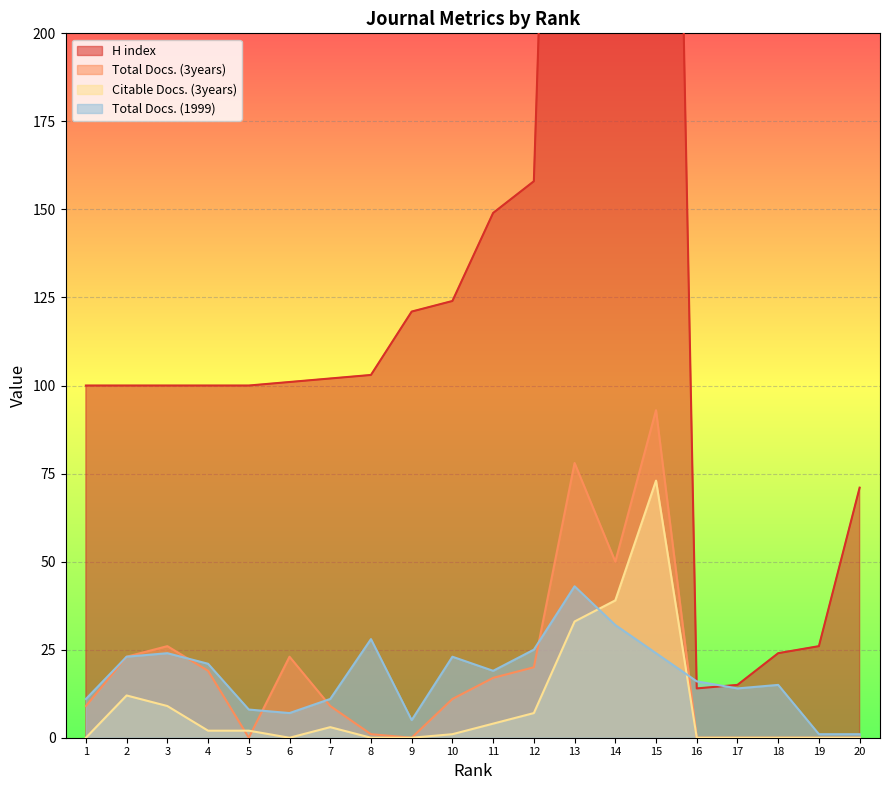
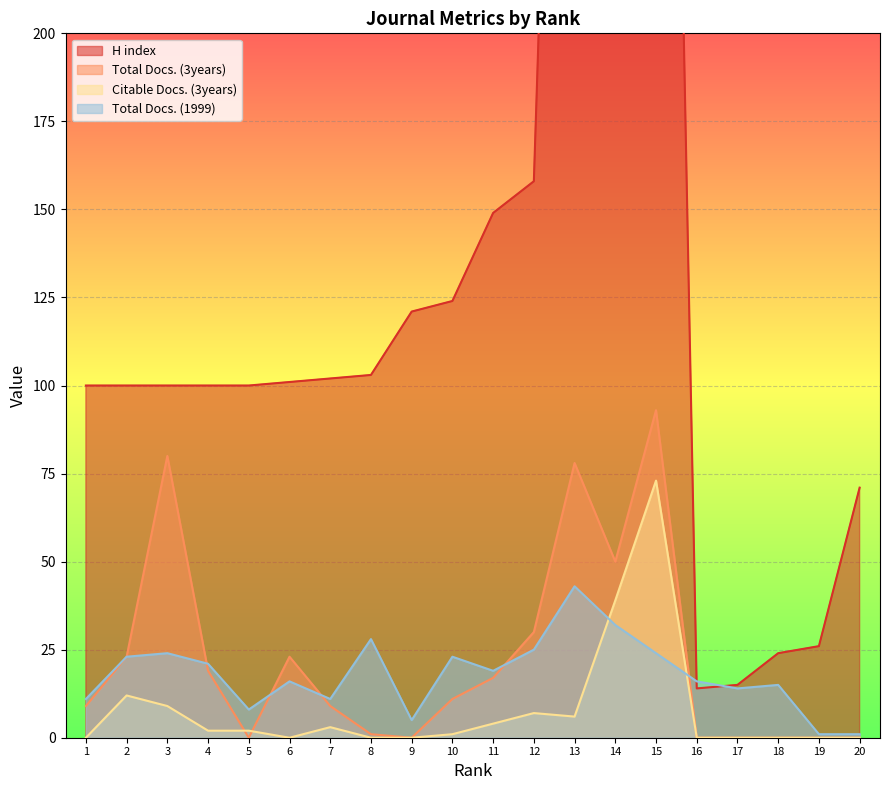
  {
    "H index": {
      "1": 100,
      "2": 100,
      "3": 100,
      "4": 100,
      "5": 100,
      "6": 101,
      "7": 102,
      "8": 103,
      "9": 121,
      "10": 124,
      "11": 149,
      "12": 158,
      "16": 14,
      "17": 15,
      "18": 24,
      "19": 26,
      "20": 71
    },
    "Total Docs. (3years)": {
      "1": 9,
-     "3": 26,
+     "3": 80,
      "4": 19,
      "5": 0,
      "6": 23,
      "7": 9,
      "8": 1,
      "10": 11,
      "11": 17,
-     "12": 20,
+     "12": 30,
      "13": 78,
      "14": 50,
      "15": 93
    },
    "Citable Docs. (3years)": {
      "1": 0,
      "2": 12,
      "3": 9,
      "4": 2,
      "5": 2,
      "6": 0,
      "7": 3,
      "8": 0,
      "10": 1,
      "11": 4,
      "12": 7,
-     "13": 33,
+     "13": 6,
      "14": 39,
      "15": 73
    },
    "Total Docs. (1999)": {
      "1": 11,
      "3": 24,
      "4": 21,
      "5": 8,
-     "6": 7,
+     "6": 16,
      "7": 11,
      "8": 28,
      "9": 5,
      "10": 23,
      "11": 19,
      "12": 25,
      "13": 43,
      "14": 32,
      "15": 24,
      "16": 16,
      "17": 14,
      "18": 15,
      "19": 1,
      "20": 1
    }
  }
